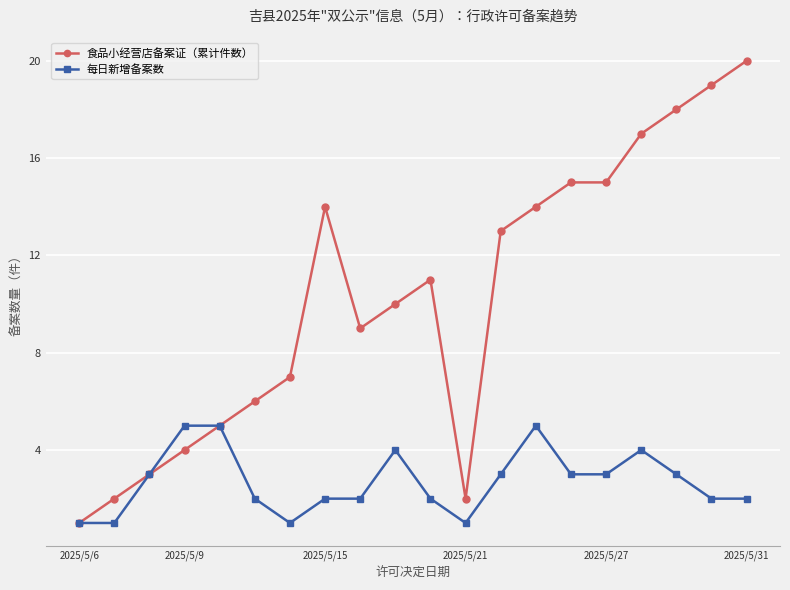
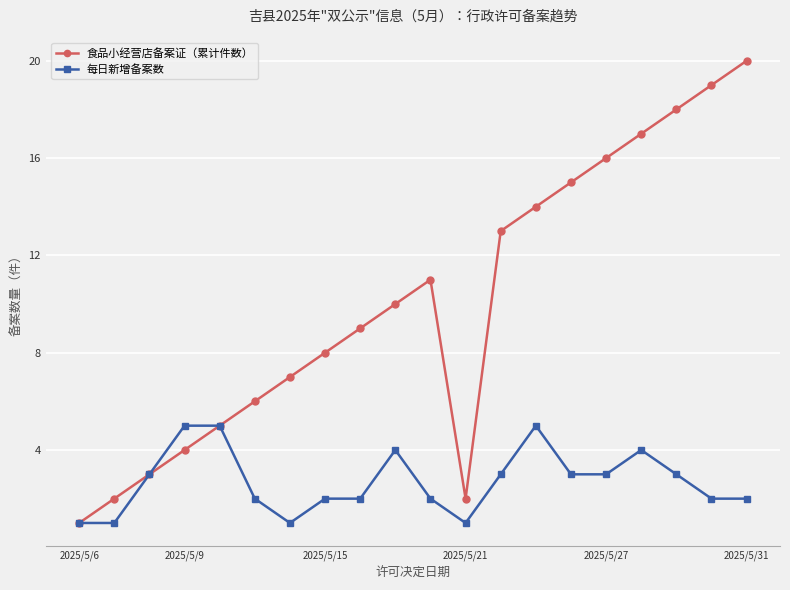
  {
    "食品小经营店备案证（累计件数）": {
      "2025/5/9": 4,
-     "2025/5/15": 14,
+     "2025/5/15": 8,
      "2025/5/21": 2,
-     "2025/5/27": 15,
+     "2025/5/27": 16,
      "2025/5/31": 20
    },
    "每日新增备案数": {
      "2025/5/9": 5,
      "2025/5/15": 2,
      "2025/5/21": 1,
      "2025/5/27": 3,
      "2025/5/31": 2
    }
  }
